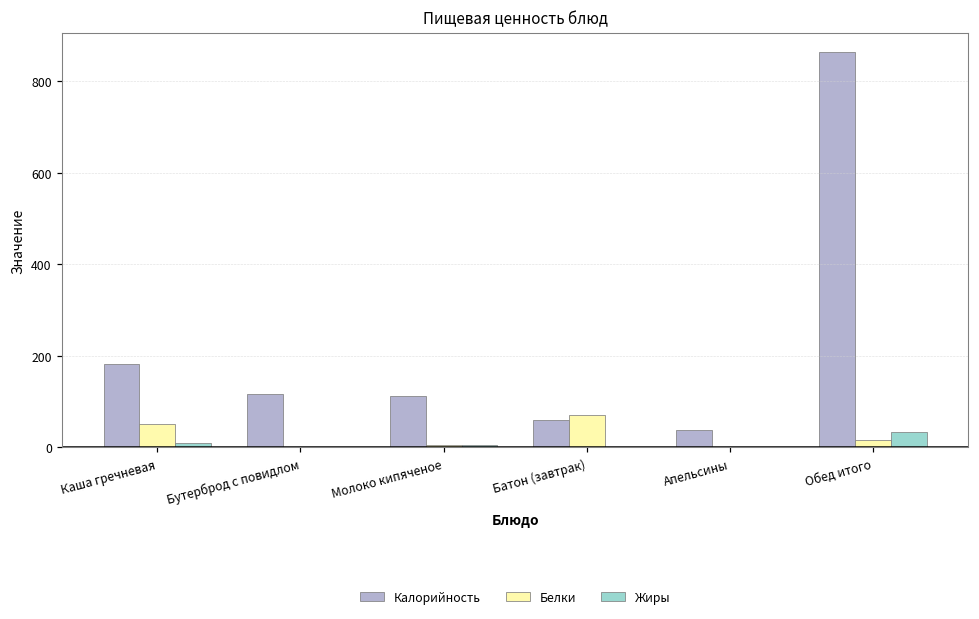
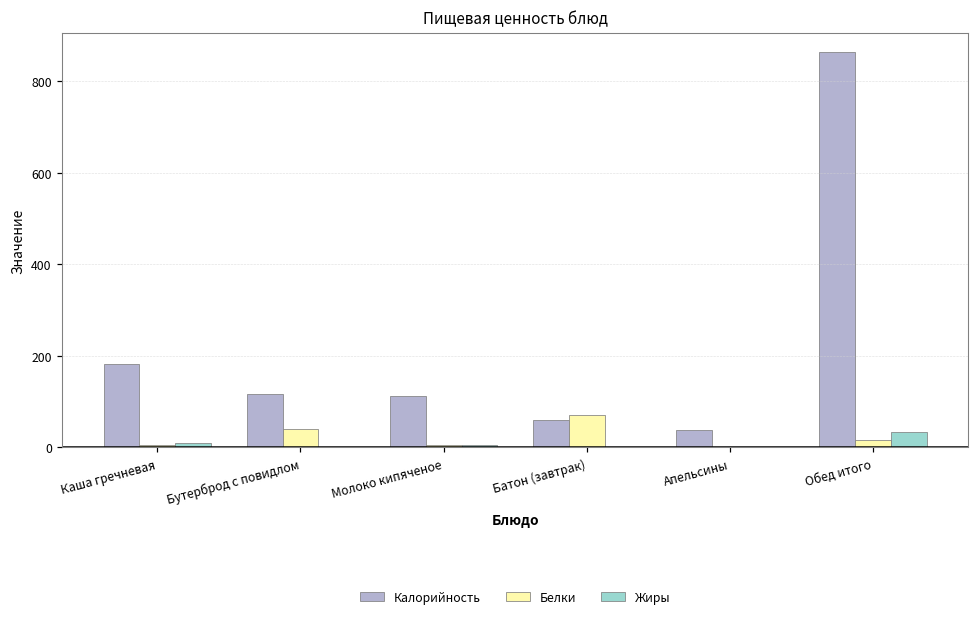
  {
    "Белки": {
-     "Каша гречневая": 50,
-     "Бутерброд с повидлом": 0,
+     "Каша гречневая": 10,
+     "Бутерброд с повидлом": 40,
      "Молоко кипяченое": 10,
      "Батон (завтрак)": 70,
      "Обед итого": 20
    }
  }
